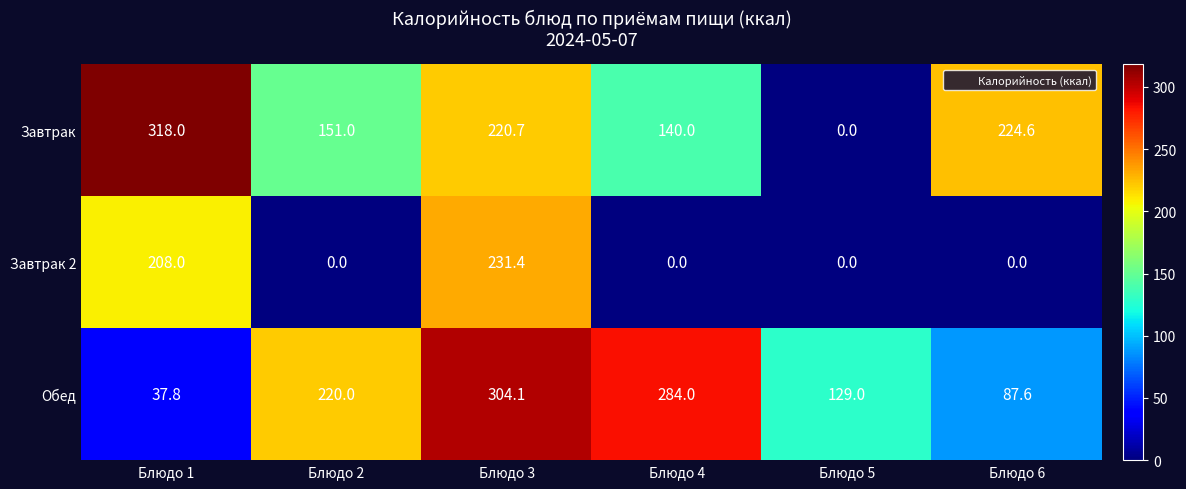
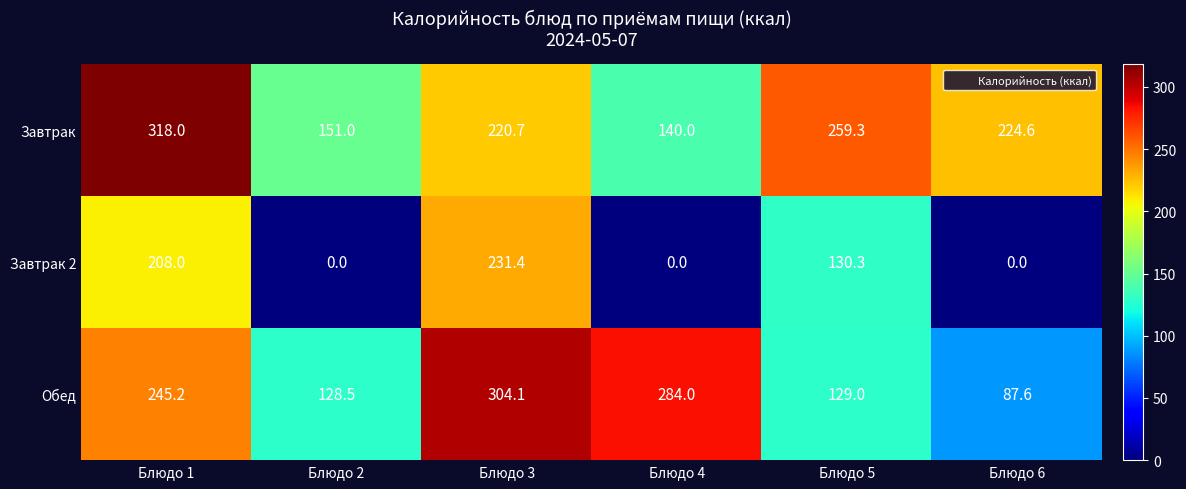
  {
    "Завтрак": {
      "Блюдо 1": 318.0,
      "Блюдо 2": 151.0,
      "Блюдо 3": 220.7,
      "Блюдо 4": 140.0,
-     "Блюдо 5": 0.0,
+     "Блюдо 5": 259.3,
      "Блюдо 6": 224.6
    },
    "Завтрак 2": {
      "Блюдо 1": 208.0,
      "Блюдо 2": 0.0,
      "Блюдо 3": 231.4,
      "Блюдо 4": 0.0,
-     "Блюдо 5": 0.0,
+     "Блюдо 5": 130.3,
      "Блюдо 6": 0.0
    },
    "Обед": {
-     "Блюдо 1": 37.8,
-     "Блюдо 2": 220.0,
+     "Блюдо 1": 245.2,
+     "Блюдо 2": 128.5,
      "Блюдо 3": 304.1,
      "Блюдо 4": 284.0,
      "Блюдо 5": 129.0,
      "Блюдо 6": 87.6
    }
  }
